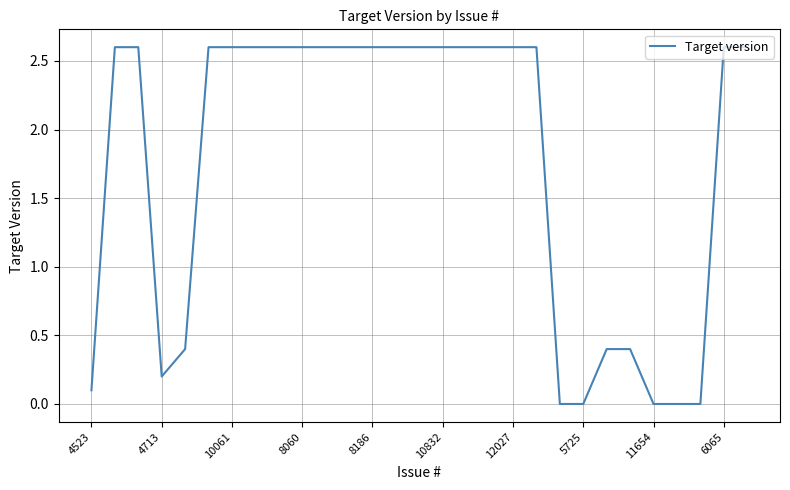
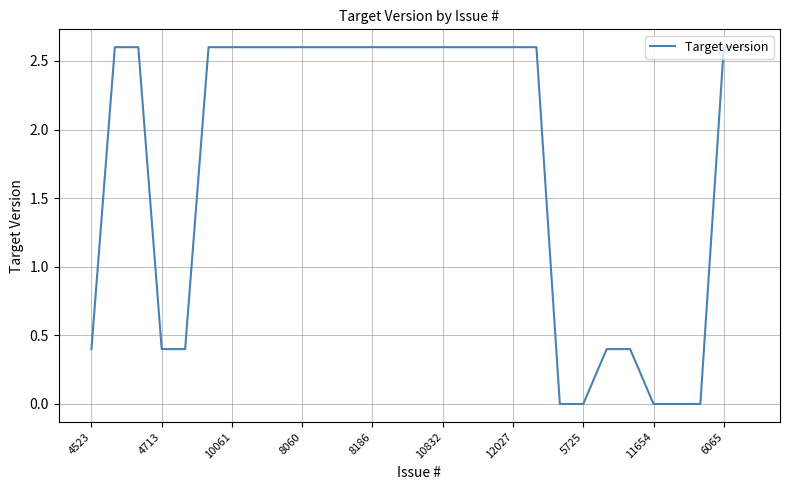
  {
-   "4523": 0.1,
-   "4713": 0.2,
+   "4523": 0.4,
+   "4713": 0.4,
    "10061": 2.6,
    "8060": 2.6,
    "8186": 2.6,
    "10832": 2.6,
    "12027": 2.6,
    "5725": 0.0,
    "11654": 0.0
  }
